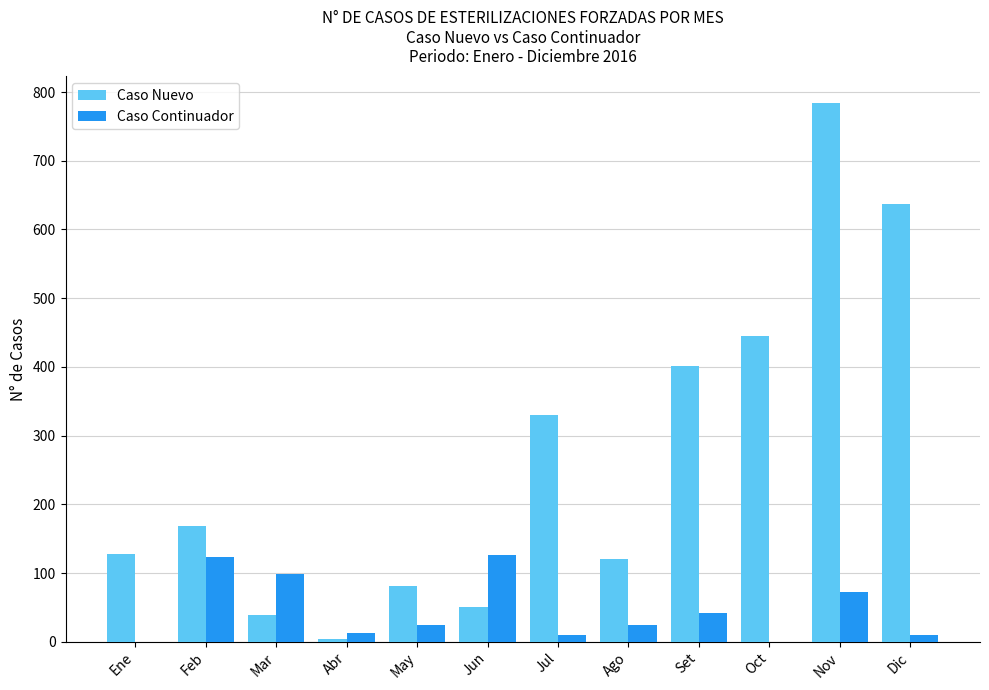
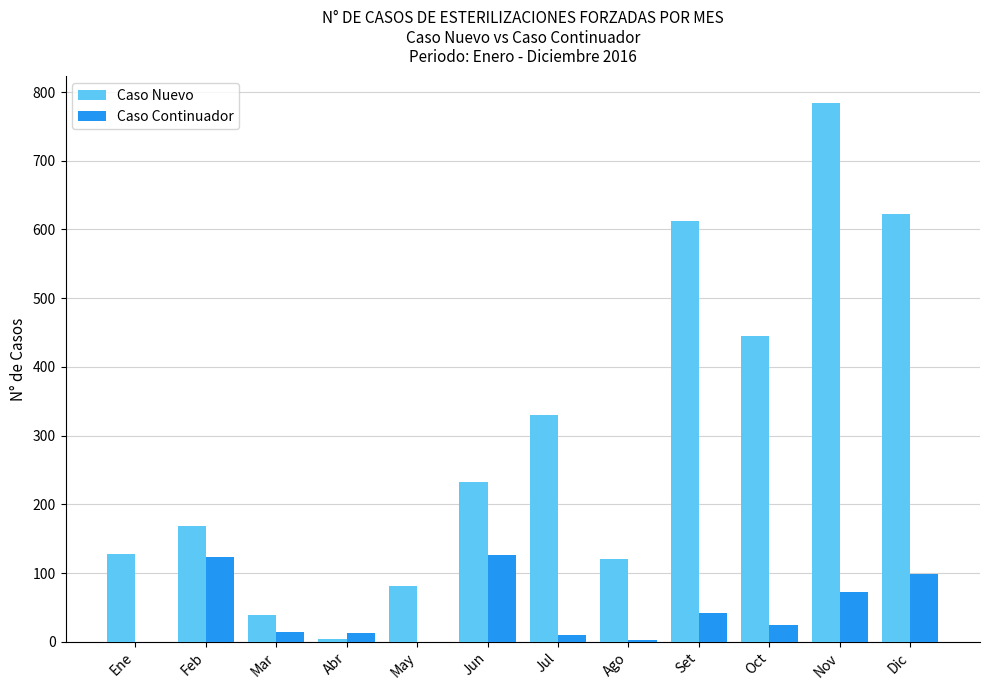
  {
    "Caso Nuevo": {
      "Ene": 130,
      "Feb": 170,
      "Mar": 40,
      "Abr": 0,
      "May": 80,
-     "Jun": 50,
+     "Jun": 230,
      "Jul": 330,
      "Ago": 120,
-     "Set": 400,
+     "Set": 610,
      "Oct": 450,
      "Nov": 780,
-     "Dic": 640
+     "Dic": 620
    },
    "Caso Continuador": {
      "Ene": 0,
      "Feb": 120,
-     "Mar": 100,
+     "Mar": 10,
      "Abr": 10,
-     "May": 30,
+     "May": 0,
      "Jun": 130,
      "Jul": 10,
-     "Ago": 20,
+     "Ago": 0,
      "Set": 40,
-     "Oct": 0,
+     "Oct": 30,
      "Nov": 70,
-     "Dic": 10
+     "Dic": 100
    }
  }
